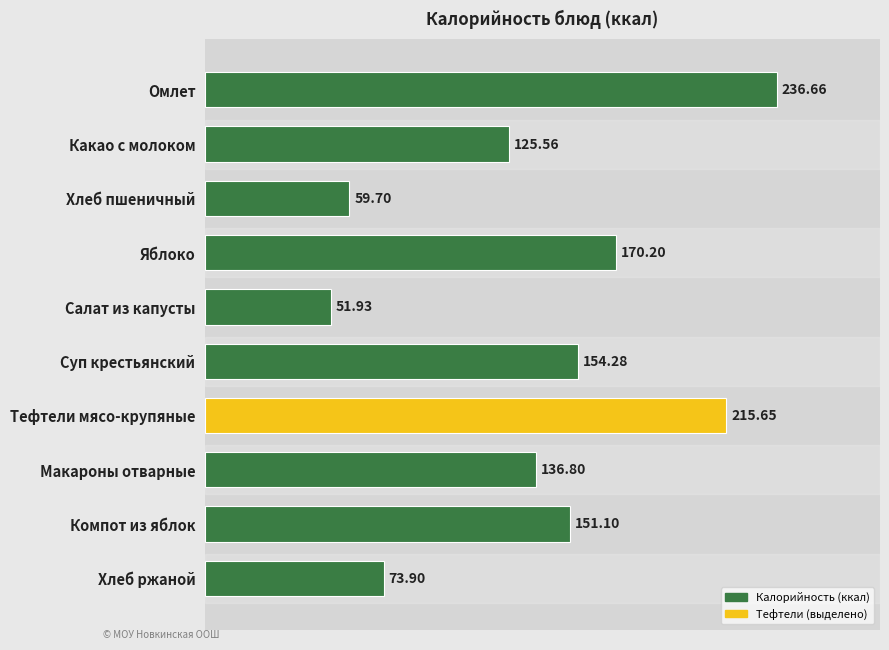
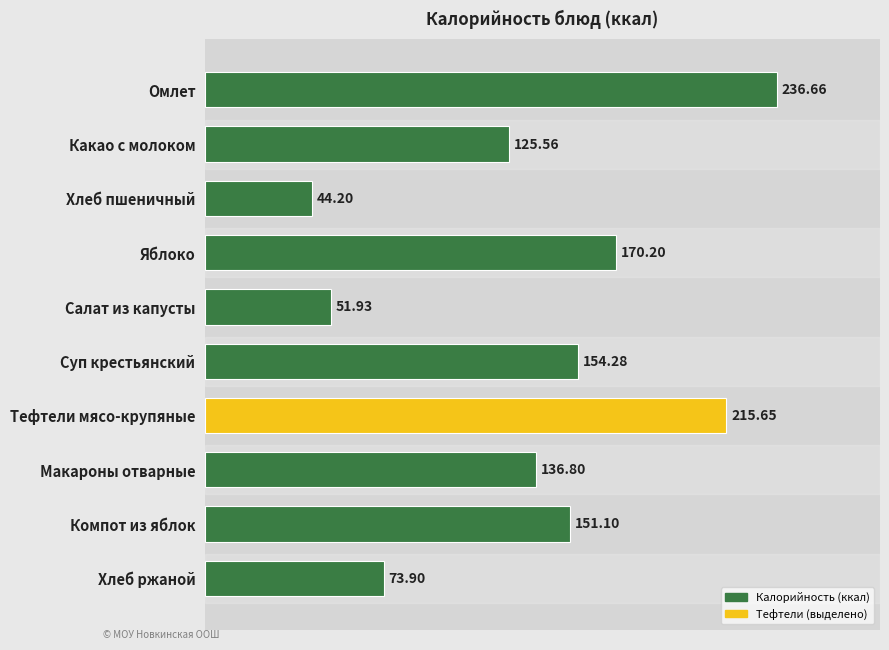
  {
    "Омлет": 236.66,
    "Какао с молоком": 125.56,
-   "Хлеб пшеничный": 59.70,
+   "Хлеб пшеничный": 44.20,
    "Яблоко": 170.20,
    "Салат из капусты": 51.93,
    "Суп крестьянский": 154.28,
    "Тефтели мясо-крупяные": 215.65,
    "Макароны отварные": 136.80,
    "Компот из яблок": 151.10,
    "Хлеб ржаной": 73.90
  }
